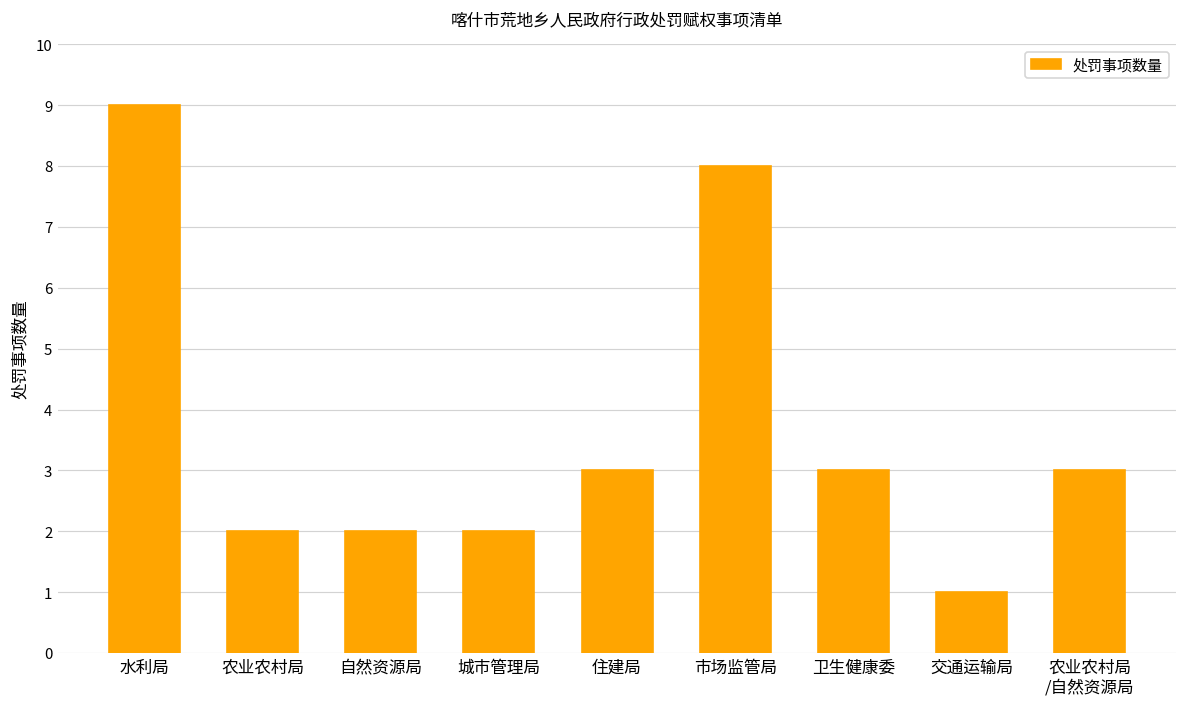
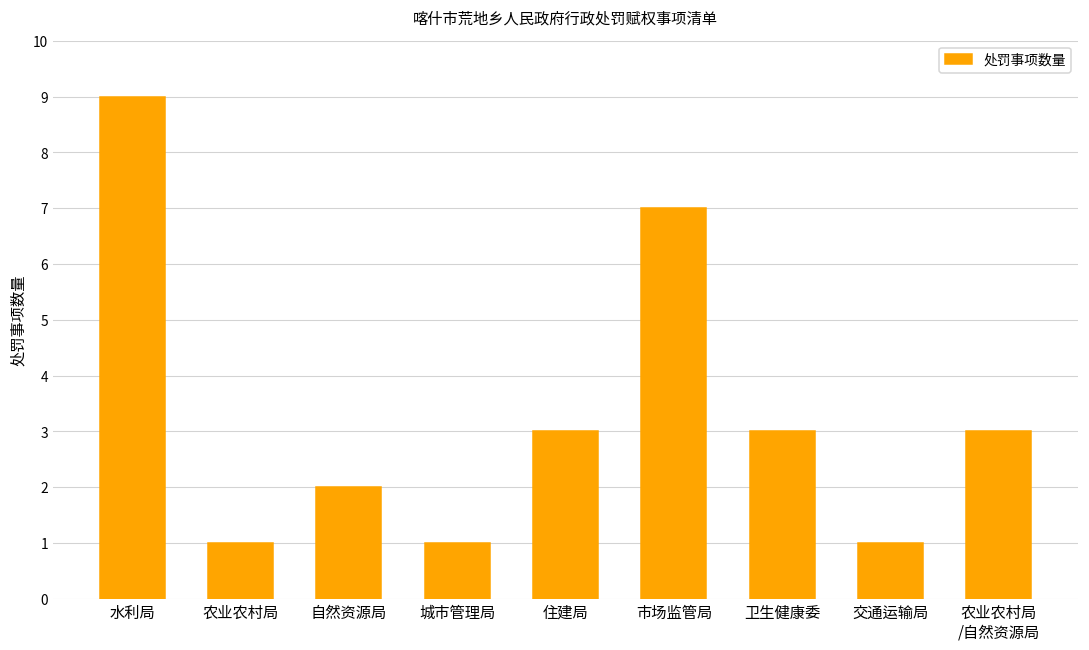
  {
    "水利局": 9,
-   "农业农村局": 2,
+   "农业农村局": 1,
    "自然资源局": 2,
-   "城市管理局": 2,
+   "城市管理局": 1,
    "住建局": 3,
-   "市场监管局": 8,
+   "市场监管局": 7,
    "卫生健康委": 3,
    "交通运输局": 1,
    "农业农村局 /自然资源局": 3
  }
